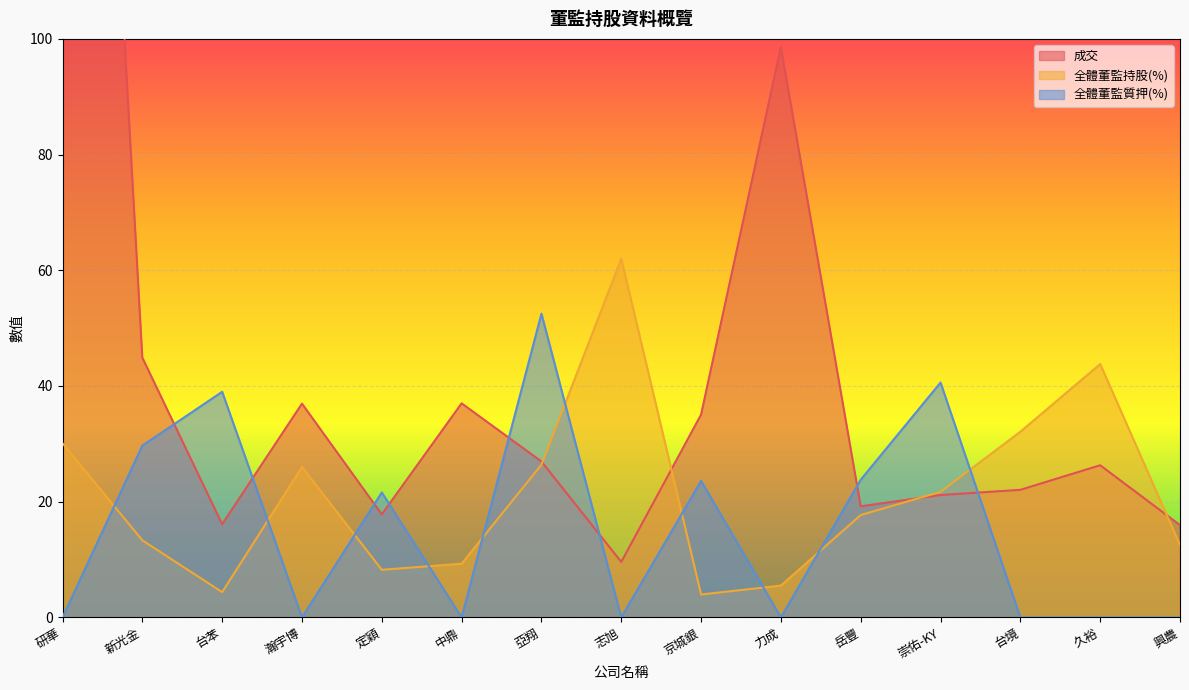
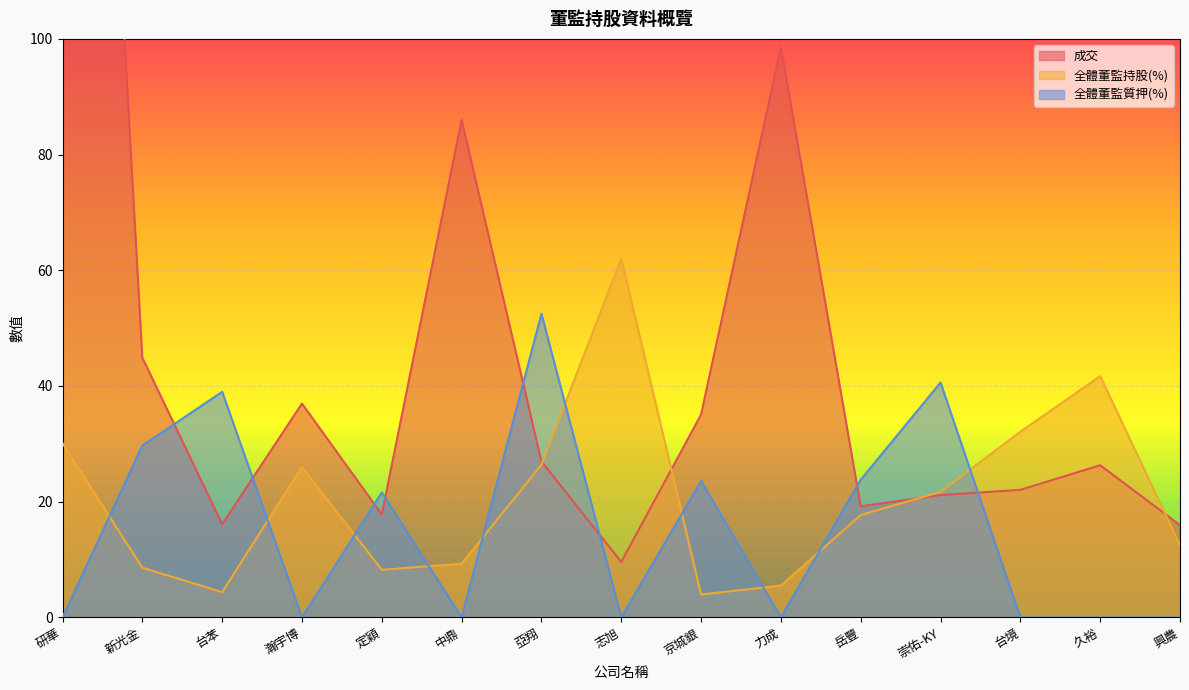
  {
    "成交": {
      "新光金": 45,
      "台苯": 16,
      "瀚宇博": 37,
      "定穎": 18,
-     "中鼎": 37,
+     "中鼎": 86,
      "亞翔": 27,
      "志旭": 10,
      "京城銀": 35,
      "力成": 99,
      "岳豐": 19,
      "崇佑-KY": 21,
      "台境": 22,
      "久裕": 26,
      "興農": 16
    },
    "全體董監持股(%)": {
      "研華": 30,
-     "新光金": 13,
+     "新光金": 9,
      "台苯": 4,
      "瀚宇博": 26,
      "定穎": 8,
      "中鼎": 9,
      "亞翔": 26,
      "志旭": 62,
      "京城銀": 4,
      "力成": 6,
      "岳豐": 18,
      "崇佑-KY": 22,
      "台境": 32,
-     "久裕": 44,
+     "久裕": 42,
      "興農": 13
    },
    "全體董監質押(%)": {
      "研華": 0,
      "新光金": 30,
      "台苯": 39,
      "瀚宇博": 0,
      "定穎": 22,
      "中鼎": 0,
      "亞翔": 53,
      "志旭": 0,
      "京城銀": 24,
      "力成": 0,
      "岳豐": 24,
      "崇佑-KY": 41,
      "台境": 0,
      "久裕": 0,
      "興農": 0
    }
  }
